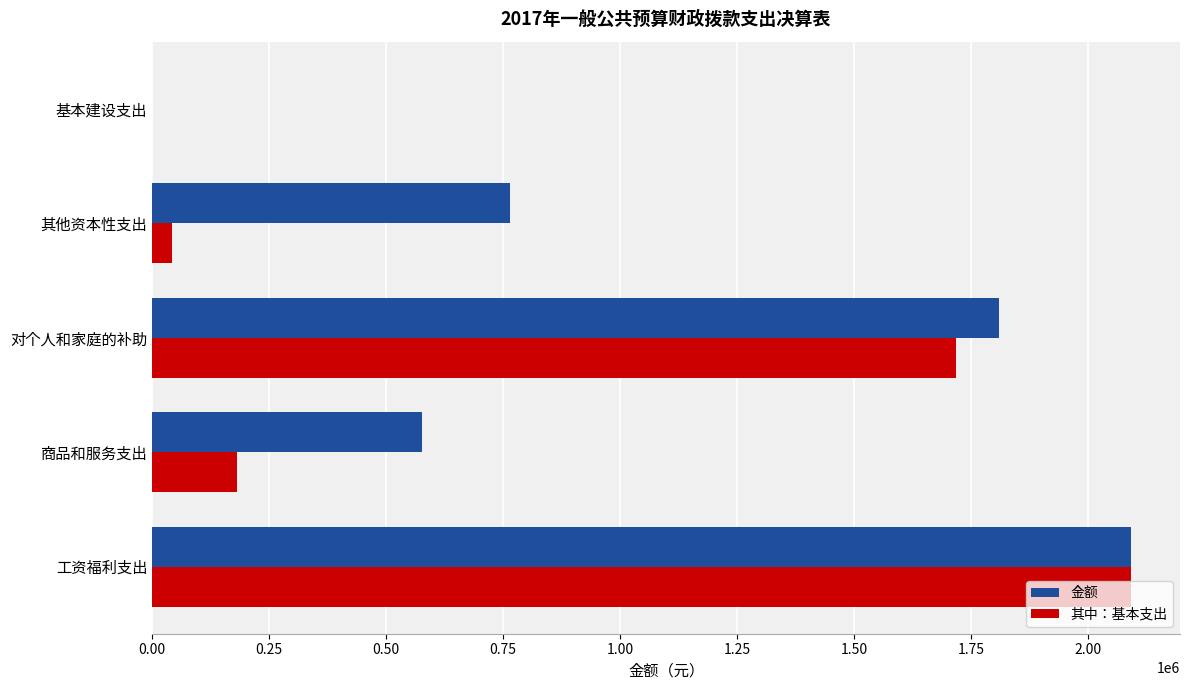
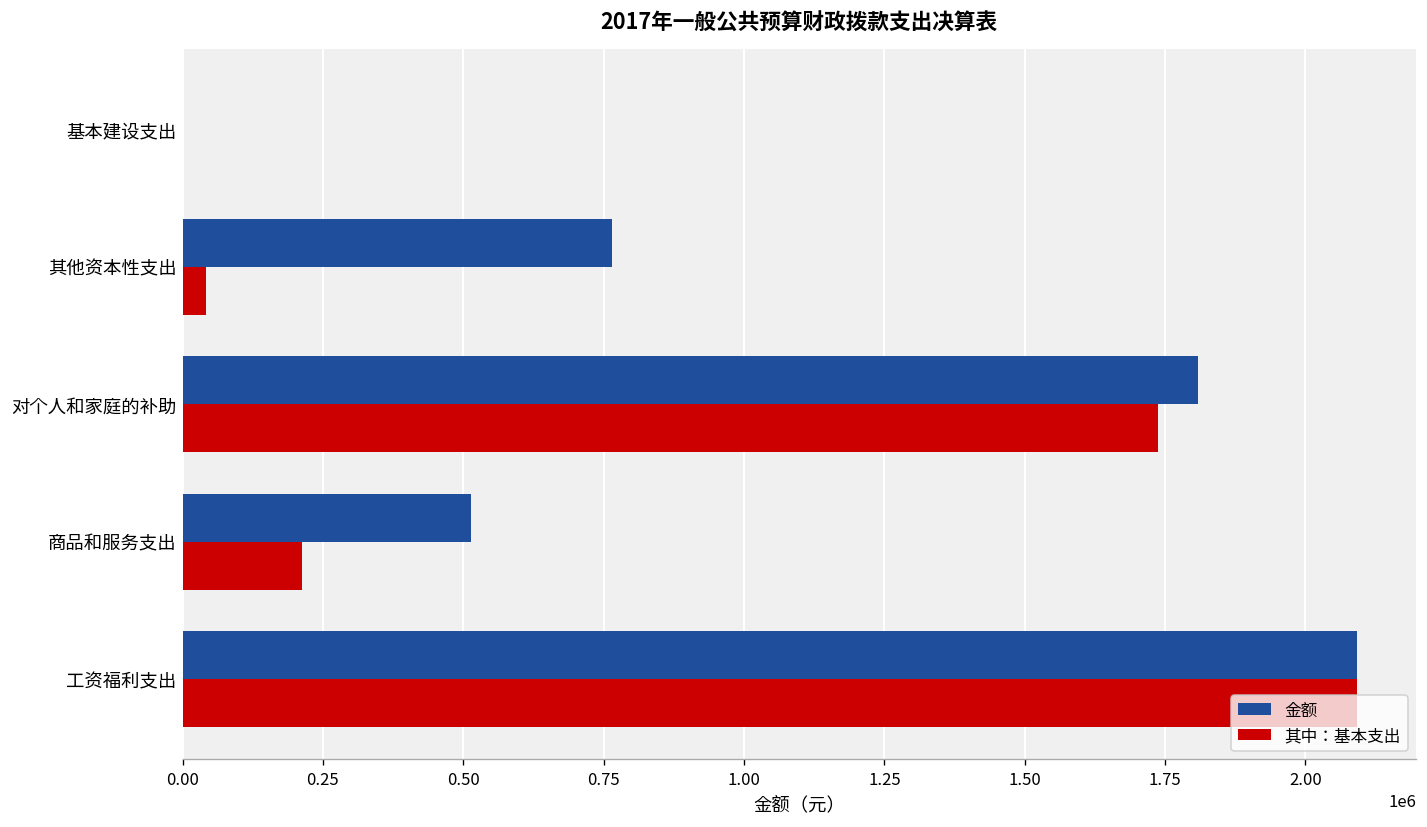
  {
    "金额": {
      "基本建设支出": 0,
      "其他资本性支出": 770000,
      "对个人和家庭的补助": 1810000,
-     "商品和服务支出": 580000,
+     "商品和服务支出": 510000,
      "工资福利支出": 2090000
    },
    "其中：基本支出": {
      "基本建设支出": 0,
      "其他资本性支出": 40000,
-     "对个人和家庭的补助": 1720000,
-     "商品和服务支出": 180000
+     "对个人和家庭的补助": 1740000,
+     "商品和服务支出": 210000
    }
  }
